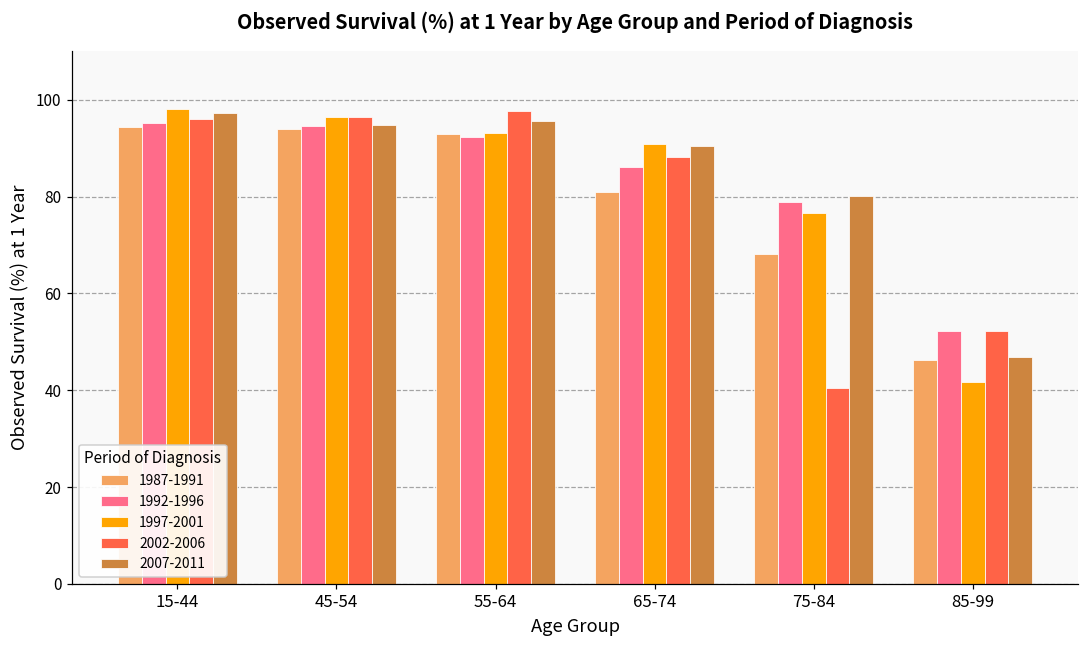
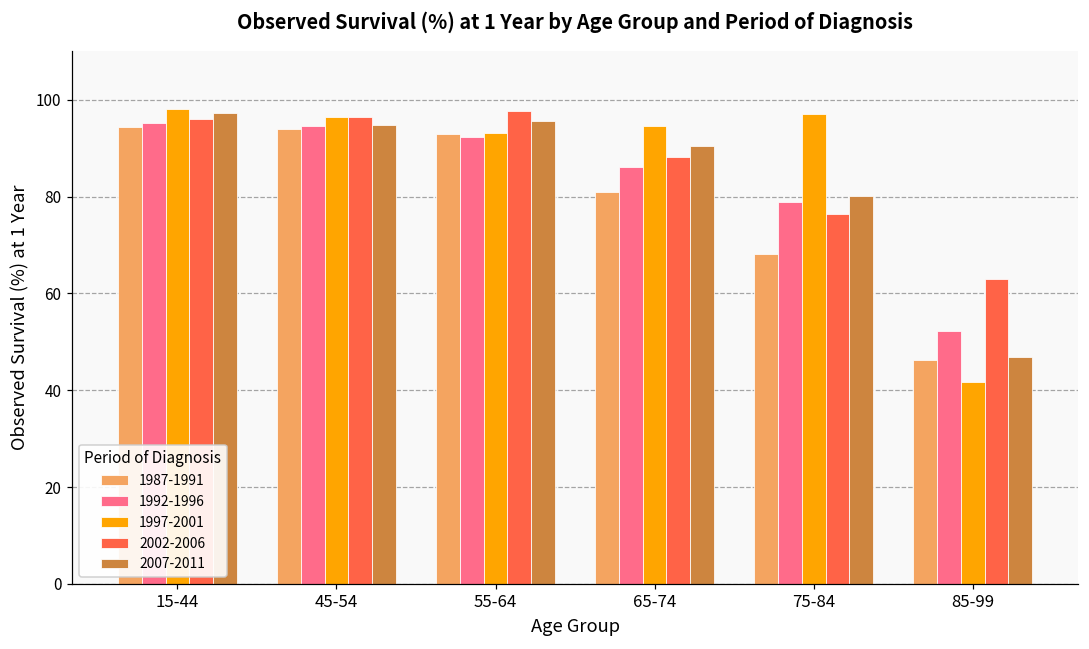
  {
    "1992-1996": {
      "15-44": 95,
      "45-54": 95,
      "55-64": 92,
      "65-74": 86,
      "75-84": 79,
      "85-99": 52
    },
    "1997-2001": {
      "15-44": 98,
      "45-54": 96,
      "55-64": 93,
-     "65-74": 91,
-     "75-84": 77,
+     "65-74": 95,
+     "75-84": 97,
      "85-99": 42
    },
    "2002-2006": {
      "15-44": 96,
      "45-54": 97,
      "55-64": 98,
      "65-74": 88,
-     "75-84": 40,
-     "85-99": 52
+     "75-84": 76,
+     "85-99": 63
    }
  }
